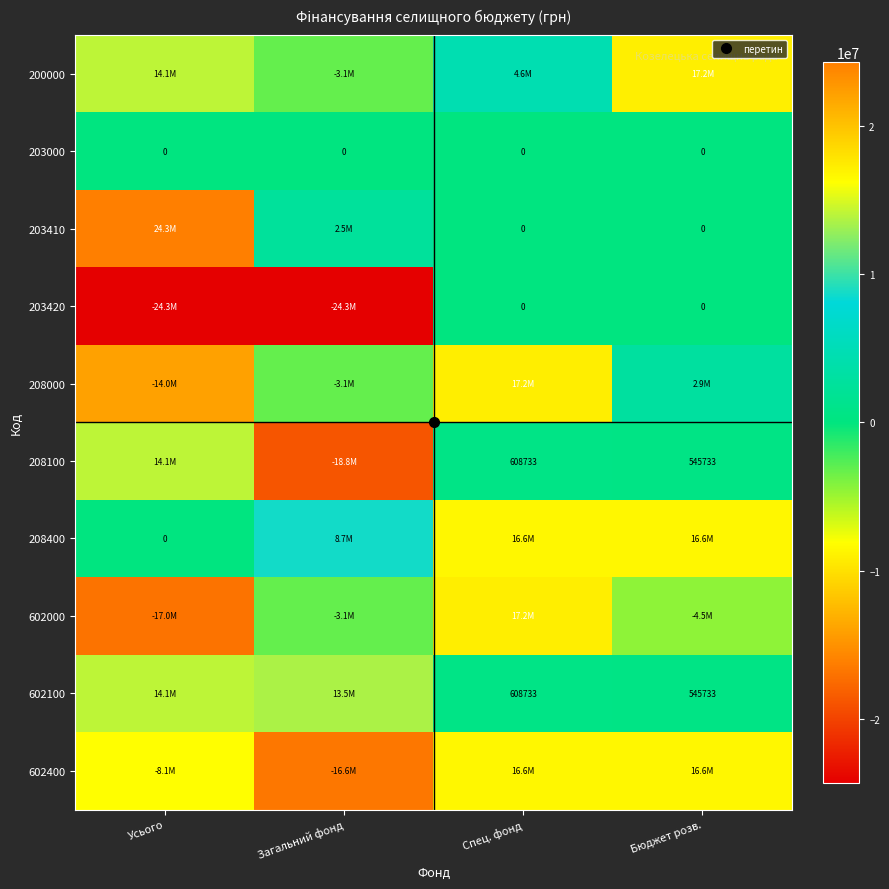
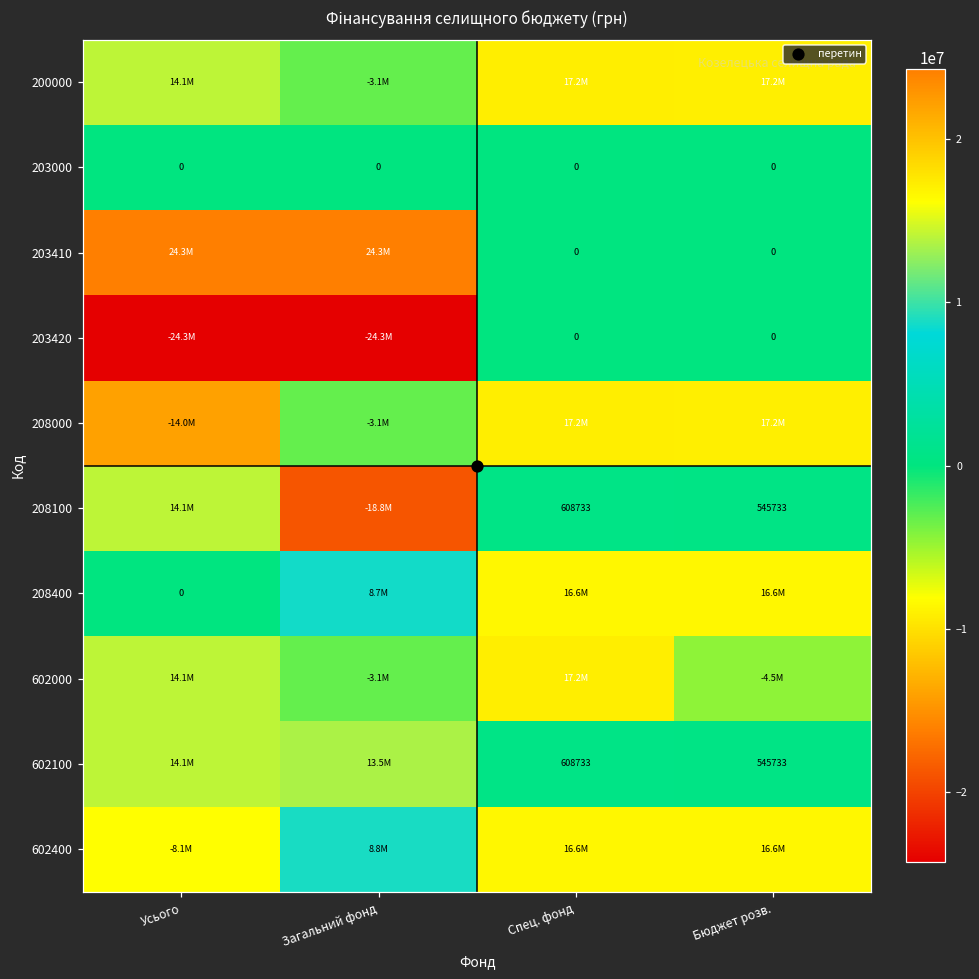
  {
    "200000": {
      "Усього": "14.1M",
      "Загальний фонд": "-3.1M",
-     "Спец. фонд": "4.6M",
+     "Спец. фонд": "17.2M",
      "Бюджет розв.": "17.2M"
    },
    "203000": {
      "Усього": "0",
      "Загальний фонд": "0",
      "Спец. фонд": "0",
      "Бюджет розв.": "0"
    },
    "203410": {
      "Усього": "24.3M",
-     "Загальний фонд": "2.5M",
+     "Загальний фонд": "24.3M",
      "Спец. фонд": "0",
      "Бюджет розв.": "0"
    },
    "203420": {
      "Усього": "-24.3M",
      "Загальний фонд": "-24.3M",
      "Спец. фонд": "0",
      "Бюджет розв.": "0"
    },
    "208000": {
      "Усього": "-14.0M",
      "Загальний фонд": "-3.1M",
      "Спец. фонд": "17.2M",
-     "Бюджет розв.": "2.9M"
+     "Бюджет розв.": "17.2M"
    },
    "208100": {
      "Усього": "14.1M",
      "Загальний фонд": "-18.8M",
      "Спец. фонд": "608733",
      "Бюджет розв.": "545733"
    },
    "208400": {
      "Усього": "0",
      "Загальний фонд": "8.7M",
      "Спец. фонд": "16.6M",
      "Бюджет розв.": "16.6M"
    },
    "602000": {
-     "Усього": "-17.0M",
+     "Усього": "14.1M",
      "Загальний фонд": "-3.1M",
      "Спец. фонд": "17.2M",
      "Бюджет розв.": "-4.5M"
    },
    "602100": {
      "Усього": "14.1M",
      "Загальний фонд": "13.5M",
      "Спец. фонд": "608733",
      "Бюджет розв.": "545733"
    },
    "602400": {
      "Усього": "-8.1M",
-     "Загальний фонд": "-16.6M",
+     "Загальний фонд": "8.8M",
      "Спец. фонд": "16.6M",
      "Бюджет розв.": "16.6M"
    }
  }
